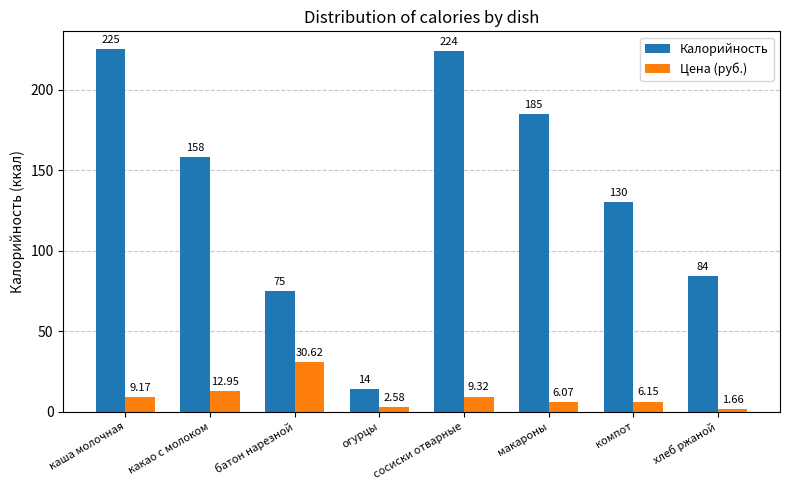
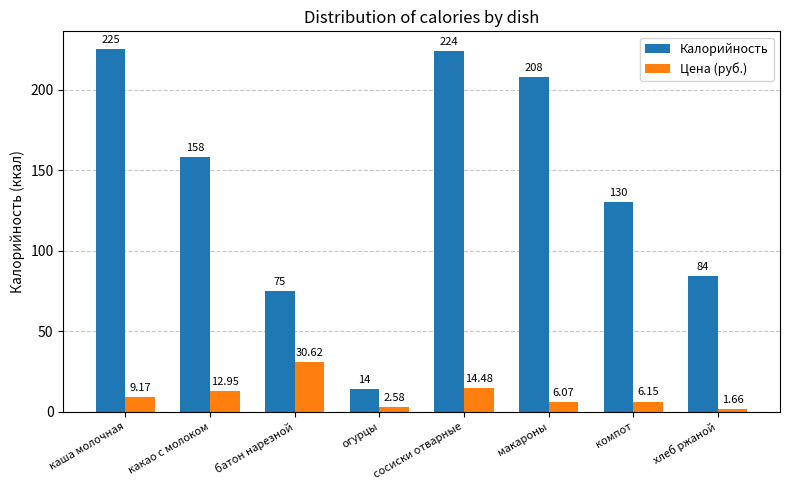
  {
    "Калорийность": {
      "каша молочная": 225,
      "какао с молоком": 158,
      "батон нарезной": 75,
      "огурцы": 14,
      "сосиски отварные": 224,
-     "макароны": 185,
+     "макароны": 208,
      "компот": 130,
      "хлеб ржаной": 84
    },
    "Цена (руб.)": {
      "каша молочная": 9.17,
      "какао с молоком": 12.95,
      "батон нарезной": 30.62,
      "огурцы": 2.58,
-     "сосиски отварные": 9.32,
+     "сосиски отварные": 14.48,
      "макароны": 6.07,
      "компот": 6.15,
      "хлеб ржаной": 1.66
    }
  }
